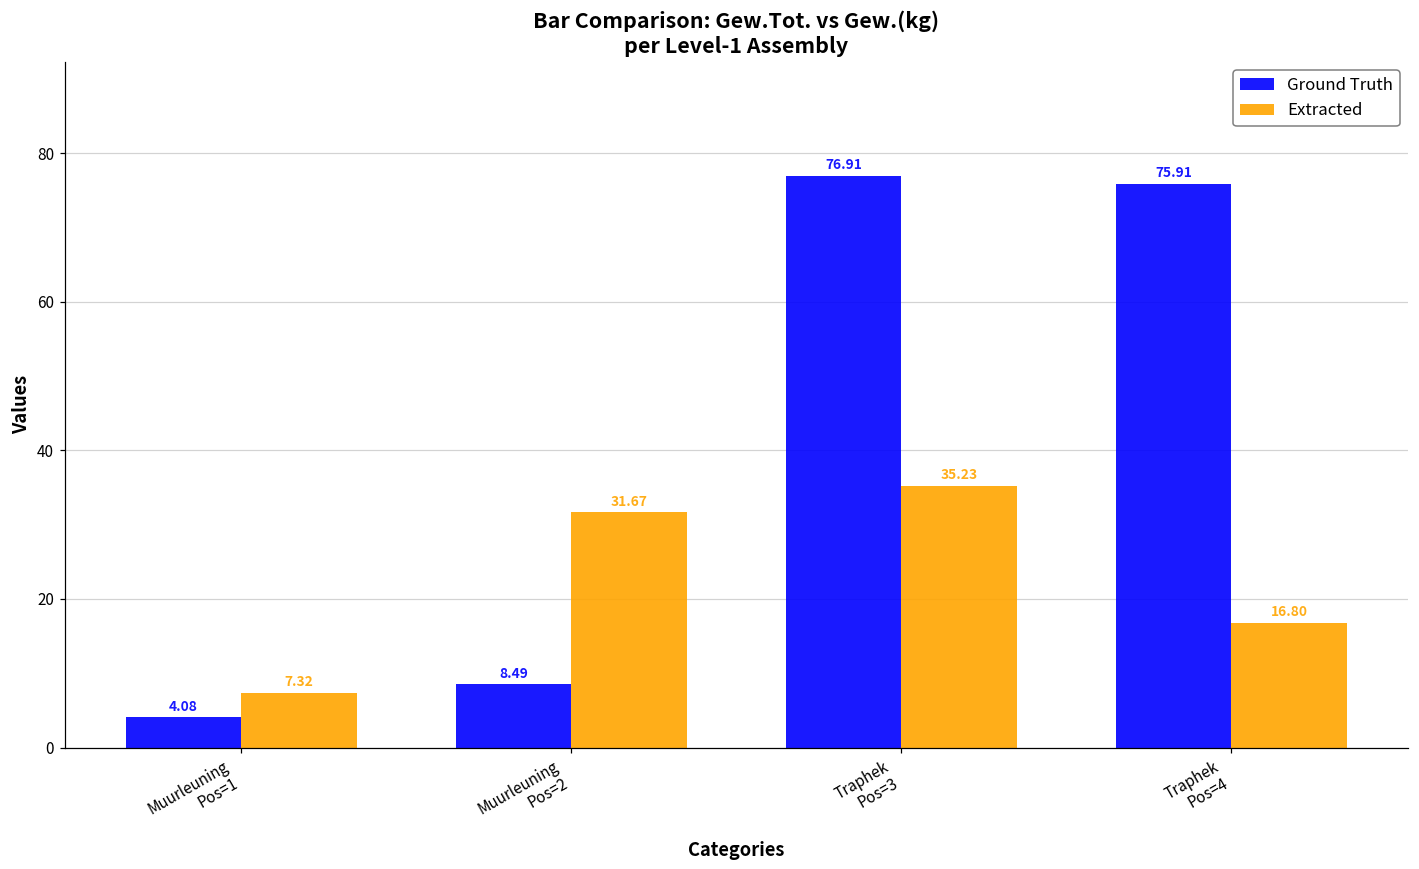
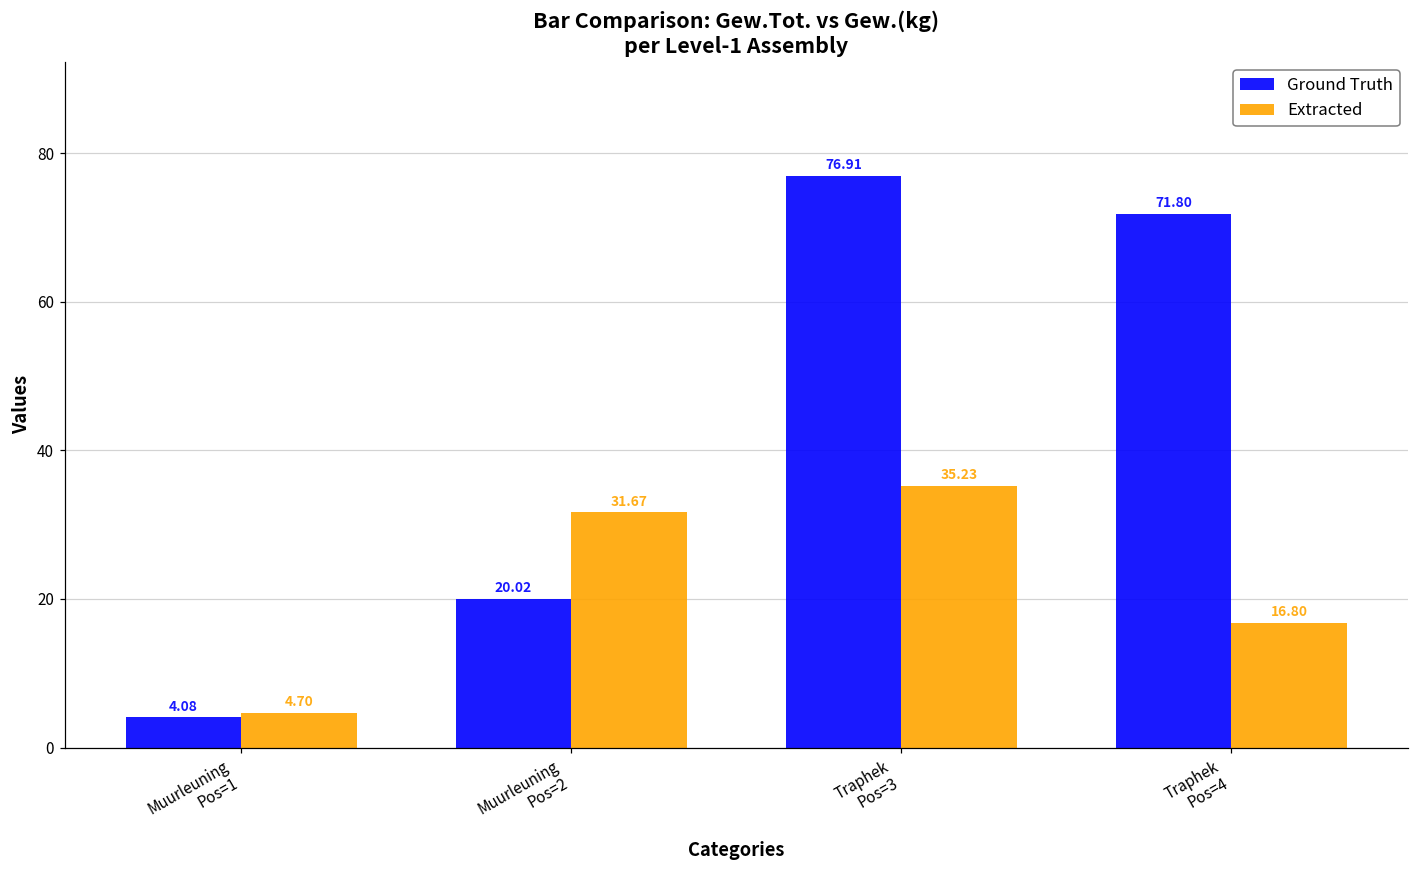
  {
    "Ground Truth": {
      "Muurleuning Pos=1": 4.08,
-     "Muurleuning Pos=2": 8.49,
+     "Muurleuning Pos=2": 20.02,
      "Traphek Pos=3": 76.91,
-     "Traphek Pos=4": 75.91
+     "Traphek Pos=4": 71.80
    },
    "Extracted": {
-     "Muurleuning Pos=1": 7.32,
+     "Muurleuning Pos=1": 4.70,
      "Muurleuning Pos=2": 31.67,
      "Traphek Pos=3": 35.23,
      "Traphek Pos=4": 16.80
    }
  }
